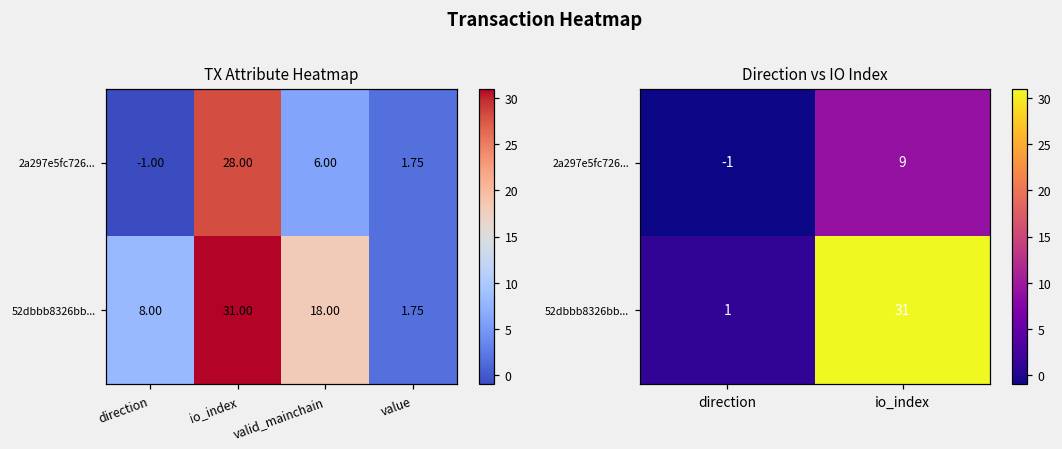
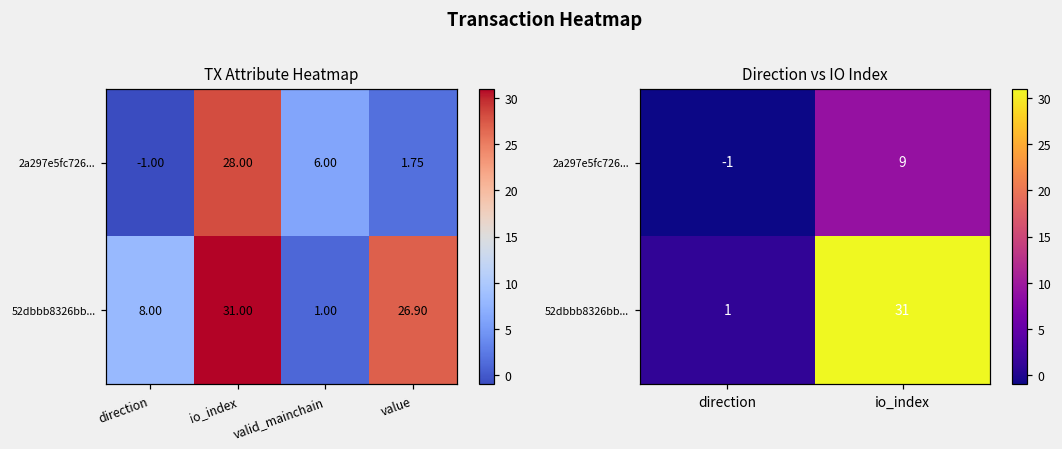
  {
    "TX Attribute Heatmap": {
      "2a297e5fc726...": {
        "direction": -1.00,
        "io_index": 28.00,
        "valid_mainchain": 6.00,
        "value": 1.75
      },
      "52dbbb8326bb...": {
        "direction": 8.00,
        "io_index": 31.00,
-       "valid_mainchain": 18.00,
-       "value": 1.75
+       "valid_mainchain": 1.00,
+       "value": 26.90
      }
    },
    "Direction vs IO Index": {
      "2a297e5fc726...": {
        "direction": -1,
        "io_index": 9
      },
      "52dbbb8326bb...": {
        "direction": 1,
        "io_index": 31
      }
    }
  }
